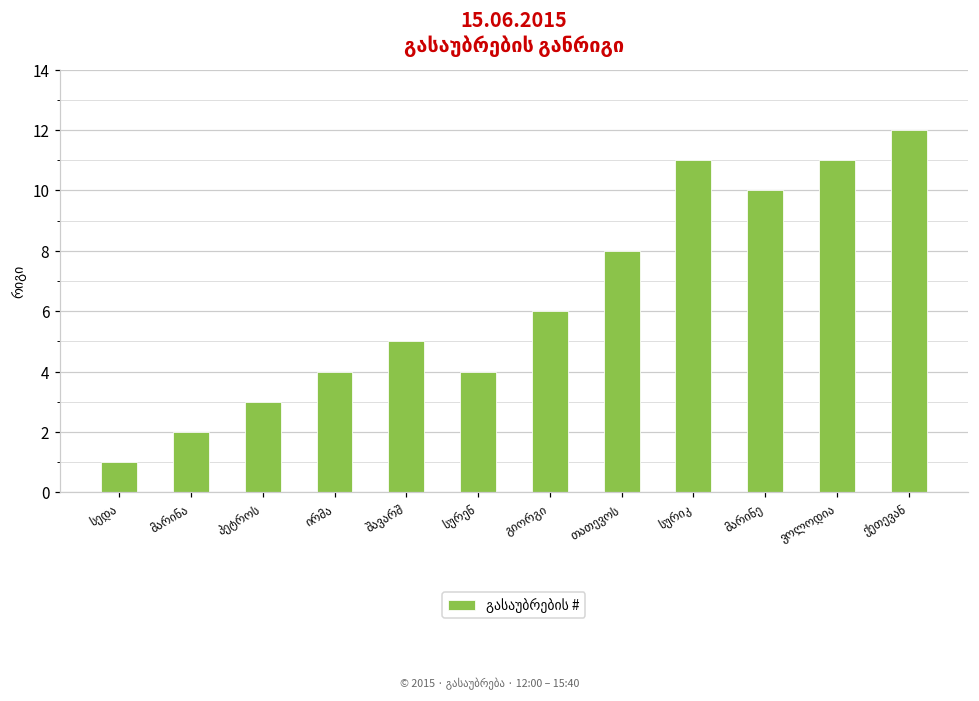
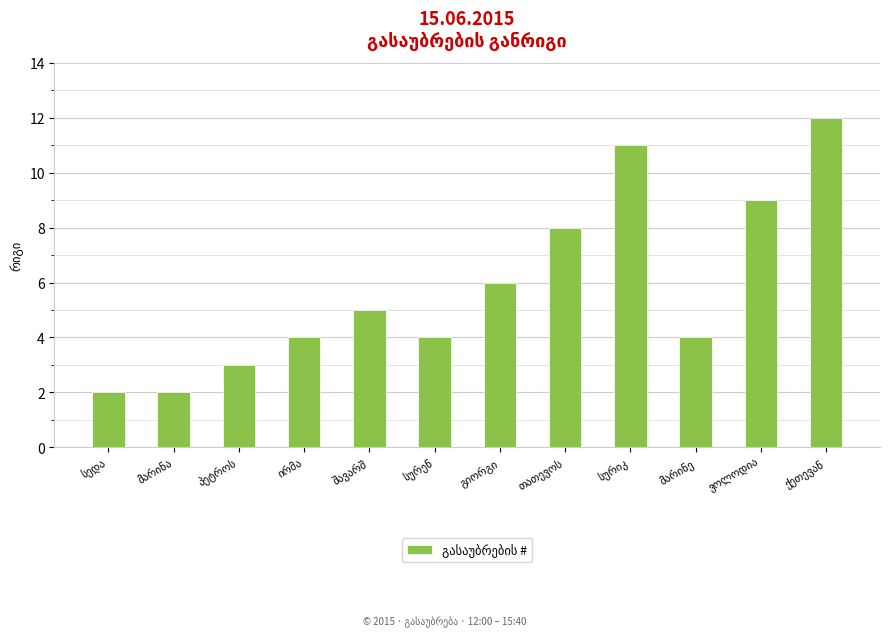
  {
-   "სედა": 1,
+   "სედა": 2,
    "მარინა": 2,
    "პეტროს": 3,
    "ირმა": 4,
    "შავარშ": 5,
    "სურენ": 4,
    "გიორგი": 6,
    "თათევოს": 8,
    "სურიკ": 11,
-   "მარინე": 10,
-   "ვოლოდია": 11,
+   "მარინე": 4,
+   "ვოლოდია": 9,
    "ქეთევან": 12
  }
